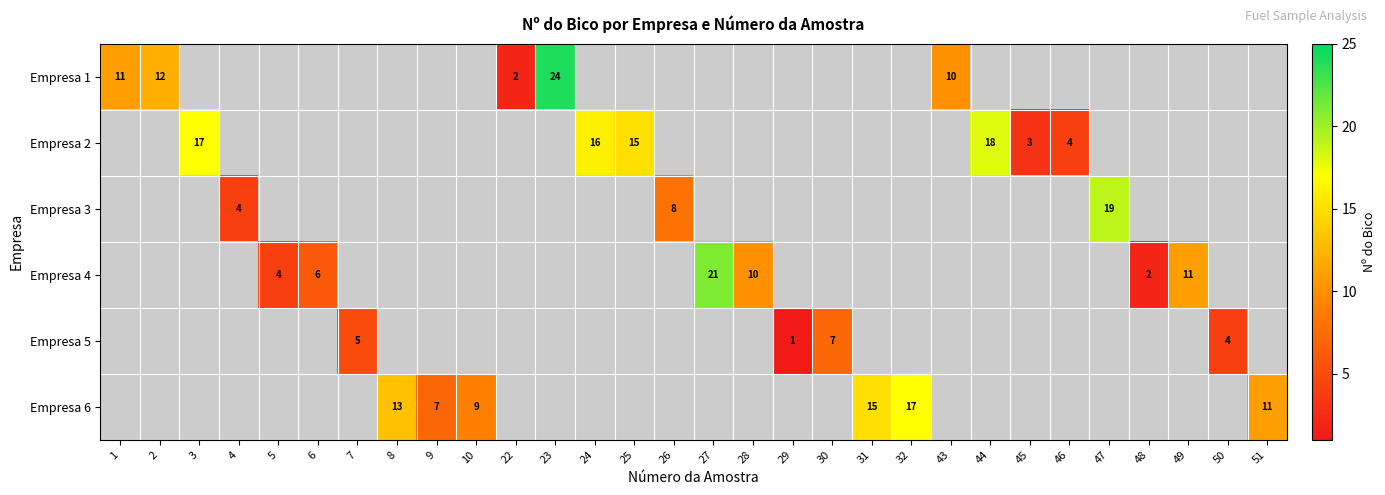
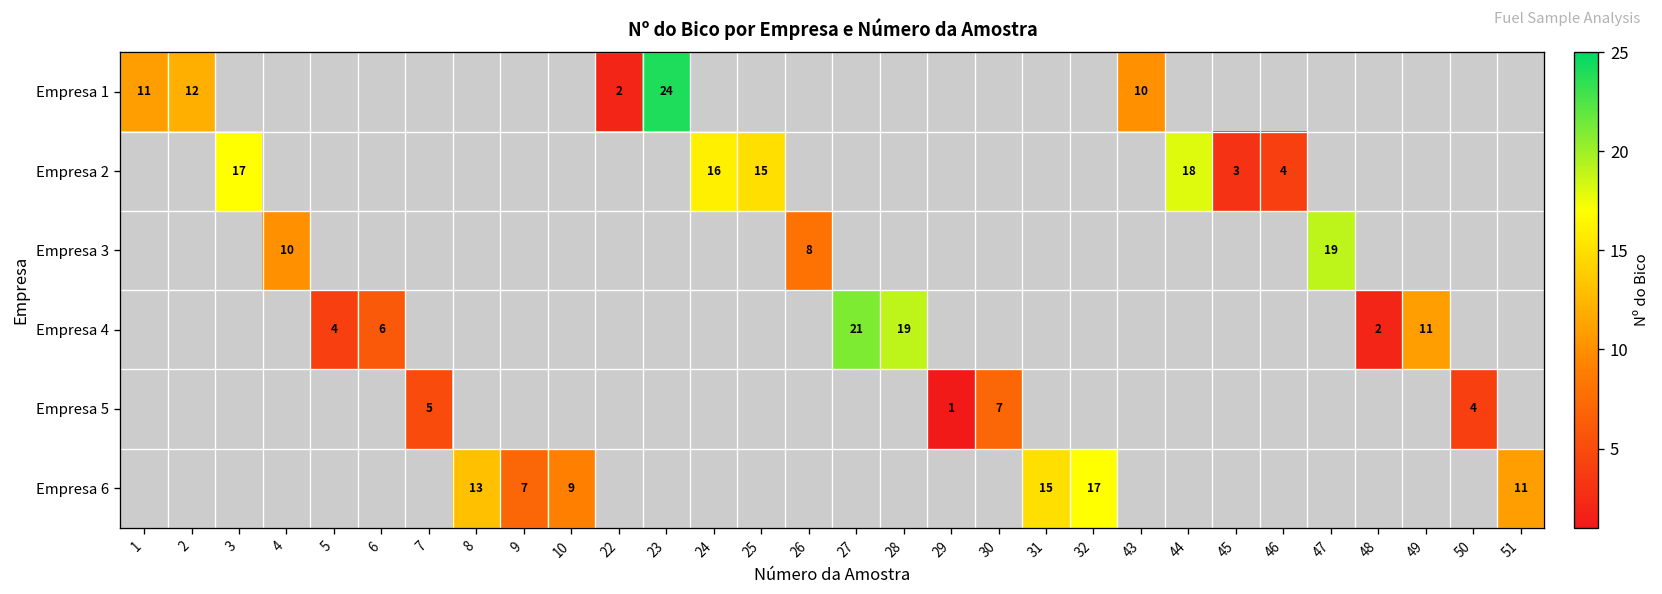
  {
    "Empresa 1": {
      "1": 11,
      "2": 12,
      "22": 2,
      "23": 24,
      "43": 10
    },
    "Empresa 2": {
      "3": 17,
      "24": 16,
      "25": 15,
      "44": 18,
      "45": 3,
      "46": 4
    },
    "Empresa 3": {
-     "4": 4,
+     "4": 10,
      "26": 8,
      "47": 19
    },
    "Empresa 4": {
      "5": 4,
      "6": 6,
      "27": 21,
-     "28": 10,
+     "28": 19,
      "48": 2,
      "49": 11
    },
    "Empresa 5": {
      "7": 5,
      "29": 1,
      "30": 7,
      "50": 4
    },
    "Empresa 6": {
      "8": 13,
      "9": 7,
      "10": 9,
      "31": 15,
      "32": 17,
      "51": 11
    }
  }
